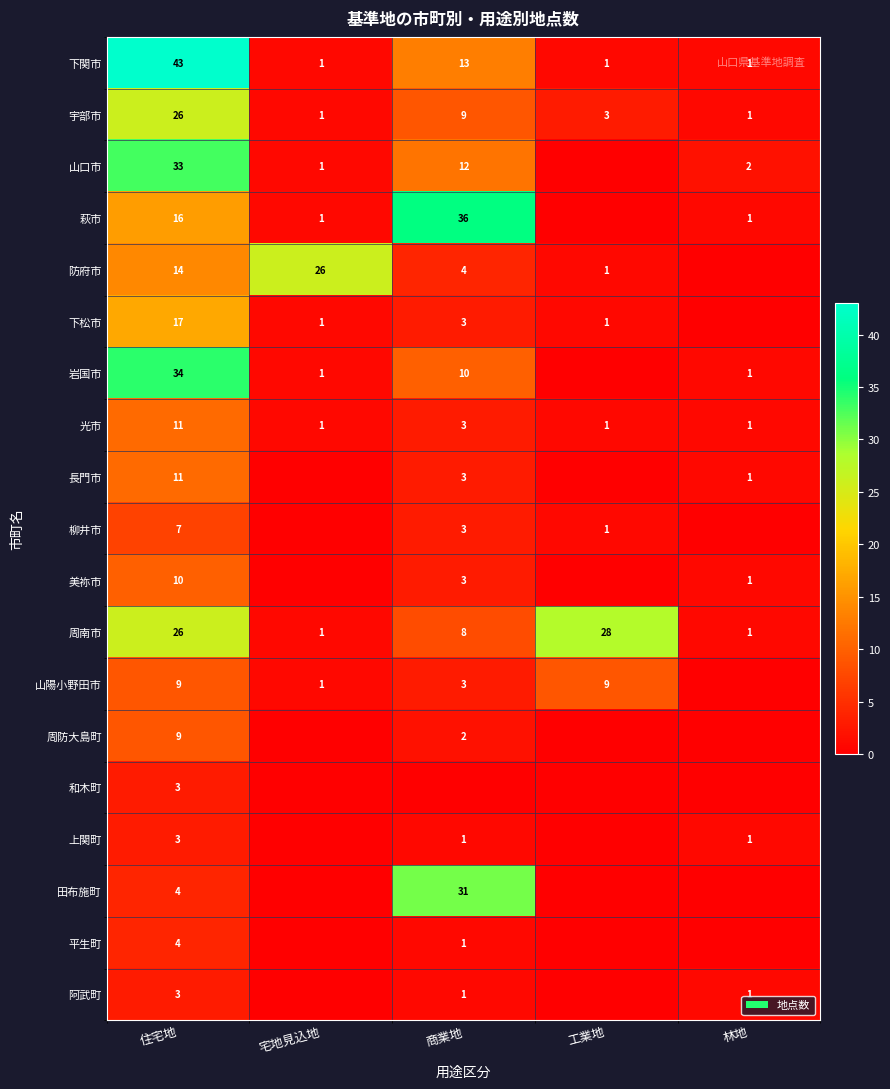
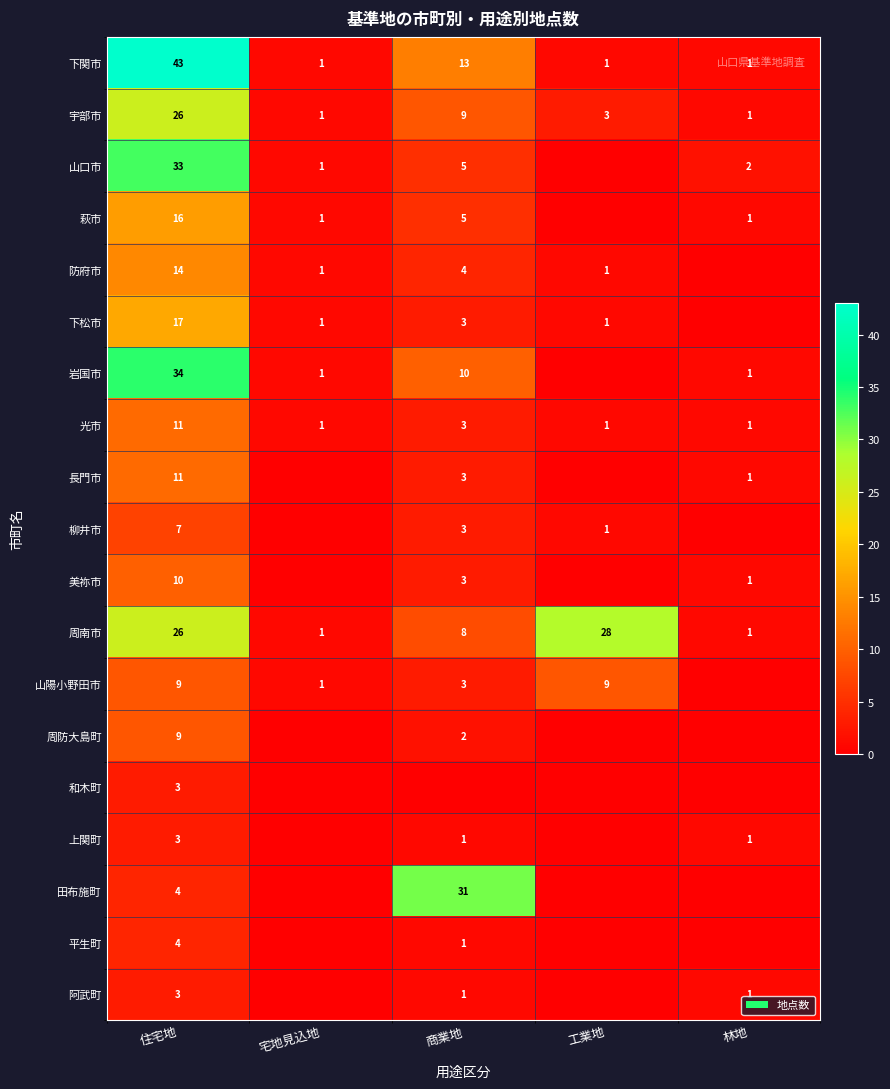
  {
    "下関市": {
      "住宅地": 43,
      "宅地見込地": 1,
      "商業地": 13,
      "工業地": 1
    },
    "宇部市": {
      "住宅地": 26,
      "宅地見込地": 1,
      "商業地": 9,
      "工業地": 3,
      "林地": 1
    },
    "山口市": {
      "住宅地": 33,
      "宅地見込地": 1,
-     "商業地": 12,
+     "商業地": 5,
      "林地": 2
    },
    "萩市": {
      "住宅地": 16,
      "宅地見込地": 1,
-     "商業地": 36,
+     "商業地": 5,
      "林地": 1
    },
    "防府市": {
      "住宅地": 14,
-     "宅地見込地": 26,
+     "宅地見込地": 1,
      "商業地": 4,
      "工業地": 1
    },
    "下松市": {
      "住宅地": 17,
      "宅地見込地": 1,
      "商業地": 3,
      "工業地": 1
    },
    "岩国市": {
      "住宅地": 34,
      "宅地見込地": 1,
      "商業地": 10,
      "林地": 1
    },
    "光市": {
      "住宅地": 11,
      "宅地見込地": 1,
      "商業地": 3,
      "工業地": 1,
      "林地": 1
    },
    "長門市": {
      "住宅地": 11,
      "商業地": 3,
      "林地": 1
    },
    "柳井市": {
      "住宅地": 7,
      "商業地": 3,
      "工業地": 1
    },
    "美祢市": {
      "住宅地": 10,
      "商業地": 3,
      "林地": 1
    },
    "周南市": {
      "住宅地": 26,
      "宅地見込地": 1,
      "商業地": 8,
      "工業地": 28,
      "林地": 1
    },
    "山陽小野田市": {
      "住宅地": 9,
      "宅地見込地": 1,
      "商業地": 3,
      "工業地": 9
    },
    "周防大島町": {
      "住宅地": 9,
      "商業地": 2
    },
    "和木町": {
      "住宅地": 3
    },
    "上関町": {
      "住宅地": 3,
      "商業地": 1,
      "林地": 1
    },
    "田布施町": {
      "住宅地": 4,
      "商業地": 31
    },
    "平生町": {
      "住宅地": 4,
      "商業地": 1
    },
    "阿武町": {
      "住宅地": 3,
      "商業地": 1
    }
  }
